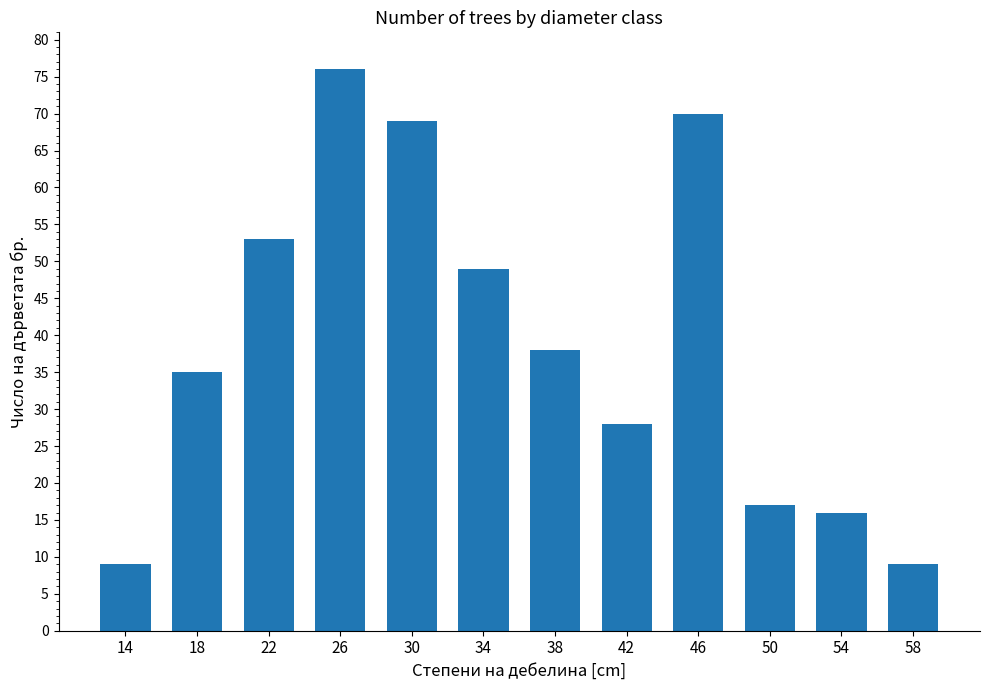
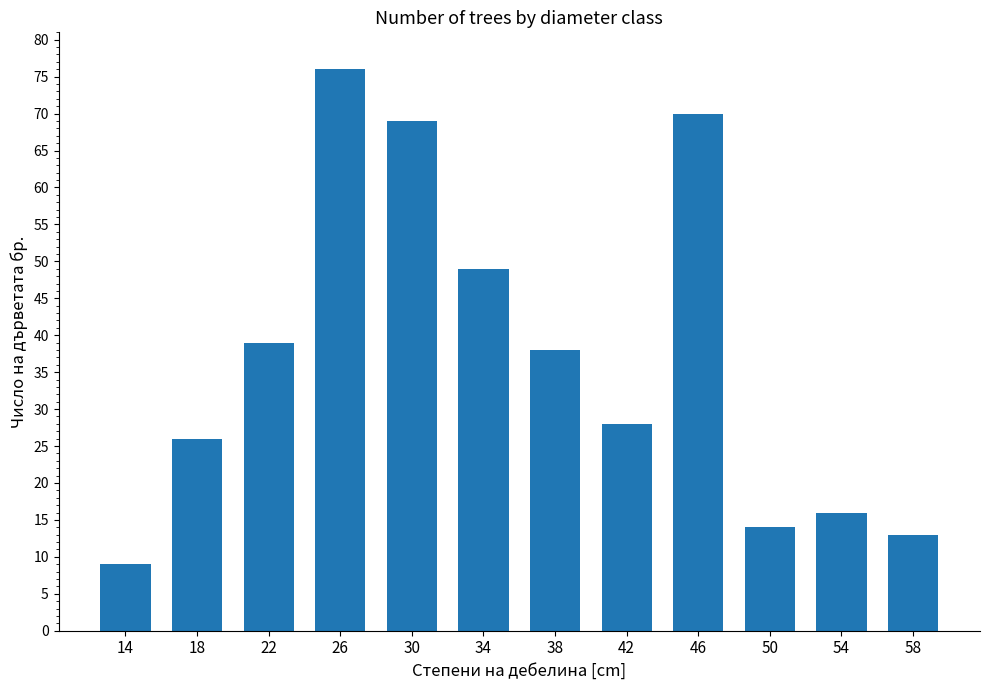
  {
    "14": 9,
-   "18": 35,
-   "22": 53,
+   "18": 26,
+   "22": 39,
    "26": 76,
    "30": 69,
    "34": 49,
    "38": 38,
    "42": 28,
    "46": 70,
-   "50": 17,
+   "50": 14,
    "54": 16,
-   "58": 9
+   "58": 13
  }
